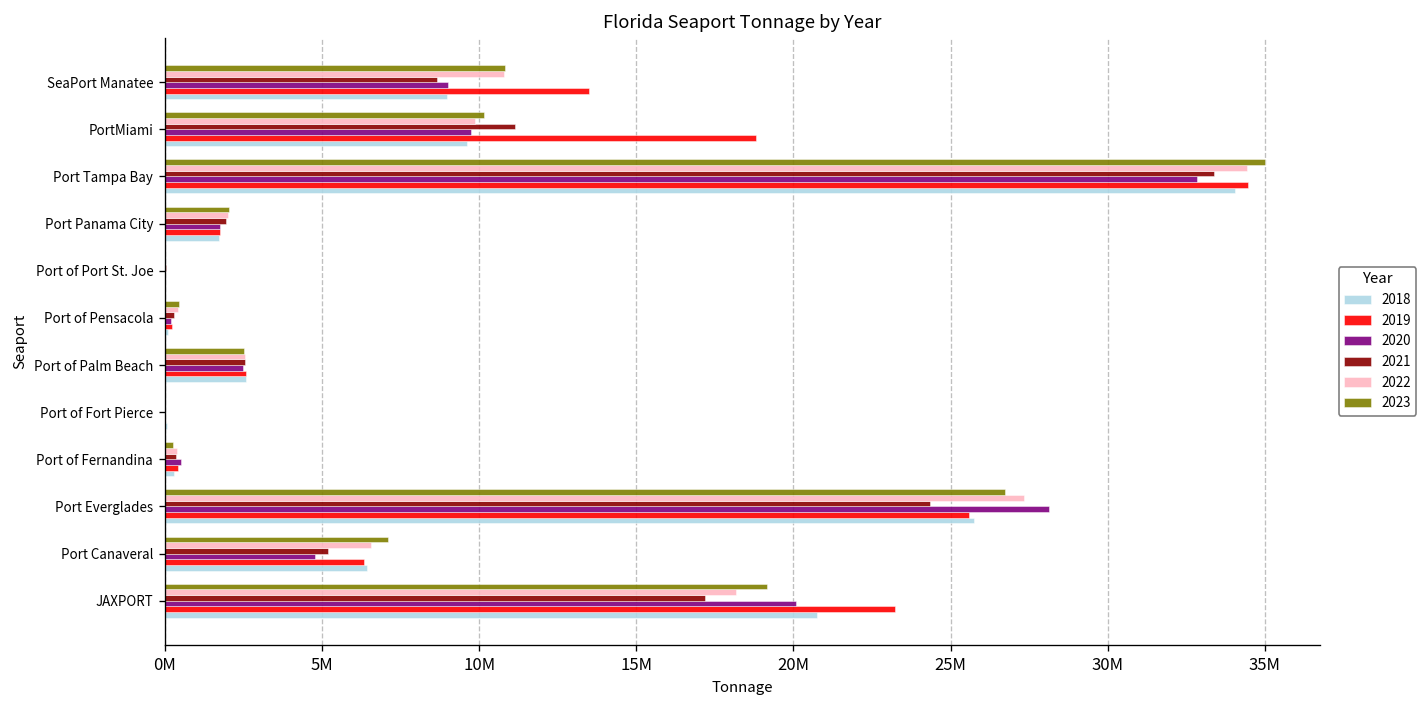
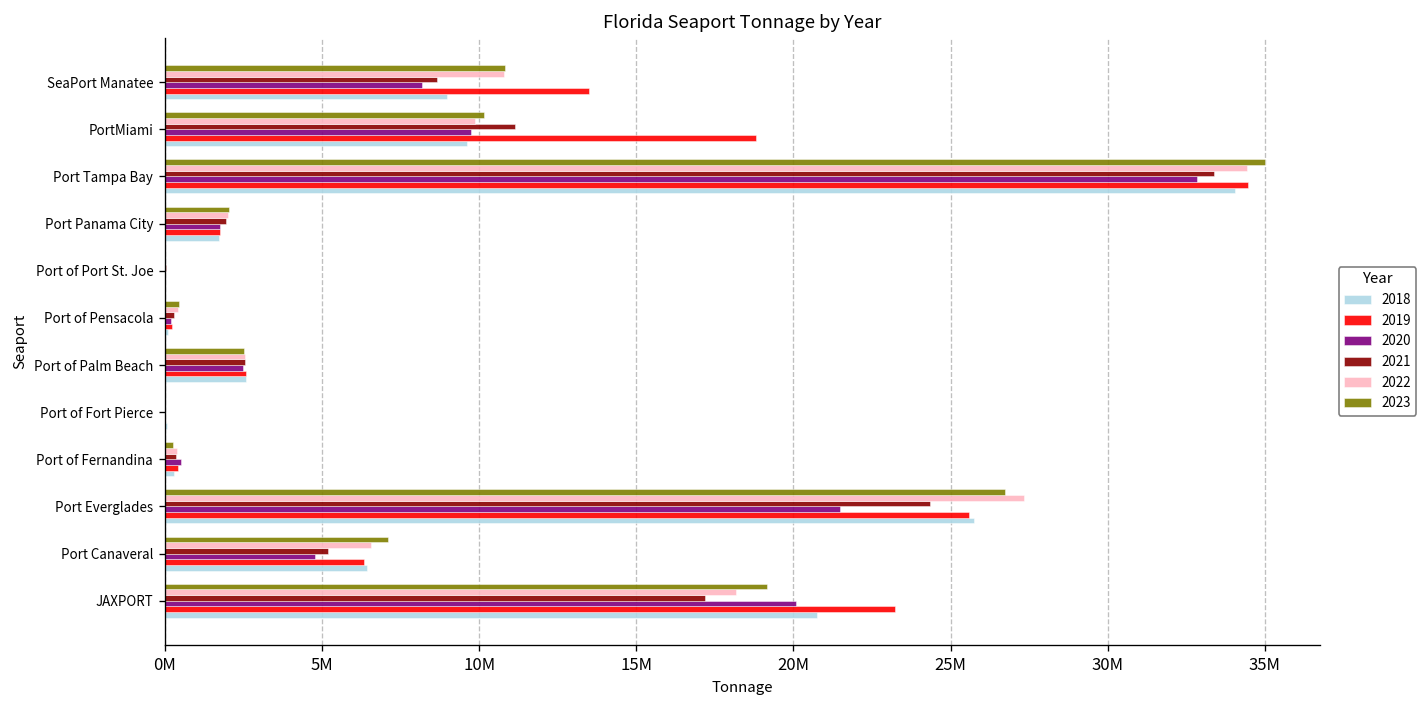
  {
    "2018": {
      "SeaPort Manatee": 9000000,
      "PortMiami": 9600000,
      "Port Tampa Bay": 34100000,
      "Port Panama City": 1700000,
      "Port of Port St. Joe": 0,
      "Port of Pensacola": 100000,
      "Port of Palm Beach": 2600000,
      "Port of Fernandina": 300000,
      "Port Everglades": 25700000,
      "Port Canaveral": 6400000,
      "JAXPORT": 20700000
    },
    "2019": {
      "SeaPort Manatee": 13500000,
      "PortMiami": 18800000,
      "Port Tampa Bay": 34500000,
      "Port Panama City": 1800000,
      "Port of Port St. Joe": 0,
      "Port of Pensacola": 200000,
      "Port of Palm Beach": 2600000,
      "Port of Fernandina": 400000,
      "Port Everglades": 25600000,
      "Port Canaveral": 6300000,
      "JAXPORT": 23200000
    },
    "2020": {
-     "SeaPort Manatee": 9000000,
+     "SeaPort Manatee": 8200000,
      "PortMiami": 9700000,
      "Port Tampa Bay": 32900000,
      "Port Panama City": 1800000,
      "Port of Port St. Joe": 0,
      "Port of Pensacola": 200000,
      "Port of Palm Beach": 2500000,
      "Port of Fort Pierce": 0,
      "Port of Fernandina": 500000,
-     "Port Everglades": 28100000,
+     "Port Everglades": 21500000,
      "Port Canaveral": 4800000,
      "JAXPORT": 20100000
    },
    "2021": {
      "SeaPort Manatee": 8600000,
      "PortMiami": 11100000,
      "Port Tampa Bay": 33400000,
      "Port Panama City": 2000000,
      "Port of Pensacola": 300000,
      "Port of Palm Beach": 2500000,
      "Port of Fort Pierce": 0,
      "Port of Fernandina": 400000,
      "Port Everglades": 24300000,
      "Port Canaveral": 5200000,
      "JAXPORT": 17200000
    },
    "2022": {
      "SeaPort Manatee": 10800000,
      "PortMiami": 9900000,
      "Port Tampa Bay": 34400000,
      "Port Panama City": 2000000,
      "Port of Port St. Joe": 0,
      "Port of Pensacola": 400000,
      "Port of Palm Beach": 2600000,
      "Port of Fort Pierce": 0,
      "Port of Fernandina": 400000,
      "Port Everglades": 27400000,
      "Port Canaveral": 6600000,
      "JAXPORT": 18200000
    },
    "2023": {
      "SeaPort Manatee": 10800000,
      "PortMiami": 10100000,
      "Port Tampa Bay": 35000000,
      "Port Panama City": 2000000,
      "Port of Port St. Joe": 0,
      "Port of Pensacola": 400000,
      "Port of Palm Beach": 2500000,
      "Port of Fort Pierce": 0,
      "Port of Fernandina": 300000,
      "Port Everglades": 26700000,
      "Port Canaveral": 7100000,
      "JAXPORT": 19200000
    }
  }
